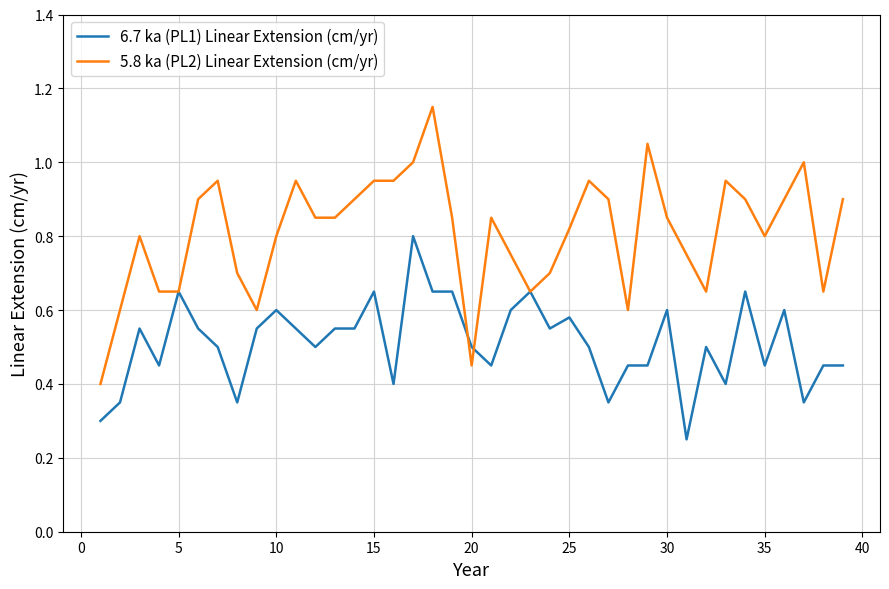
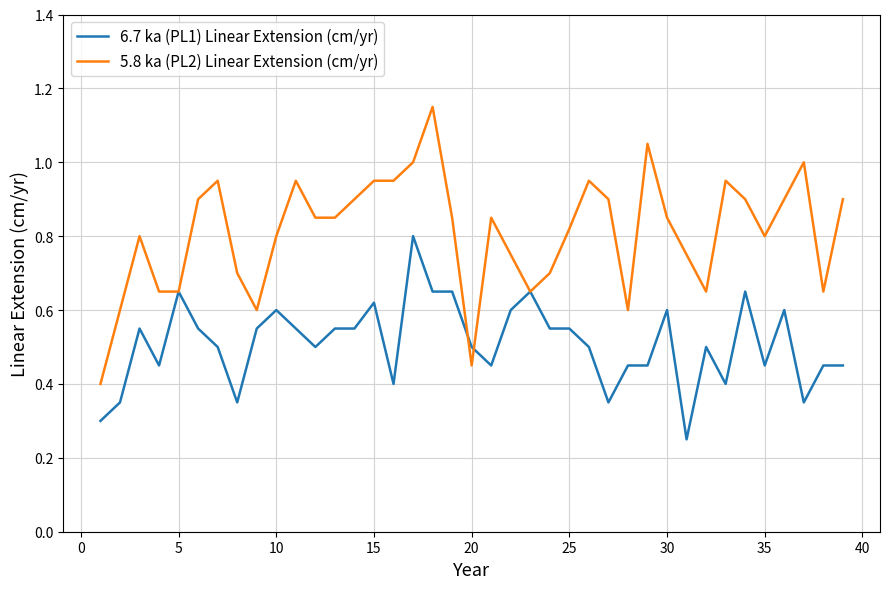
  {
    "6.7 ka (PL1) Linear Extension (cm/yr)": {
      "10": 0.60,
-     "15": 0.65,
+     "15": 0.62,
      "20": 0.50,
-     "25": 0.58,
+     "25": 0.55,
      "30": 0.60,
      "35": 0.45
    },
    "5.8 ka (PL2) Linear Extension (cm/yr)": {
      "10": 0.80,
      "15": 0.95,
      "20": 0.45,
      "25": 0.82,
      "30": 0.85,
      "35": 0.80
    }
  }
